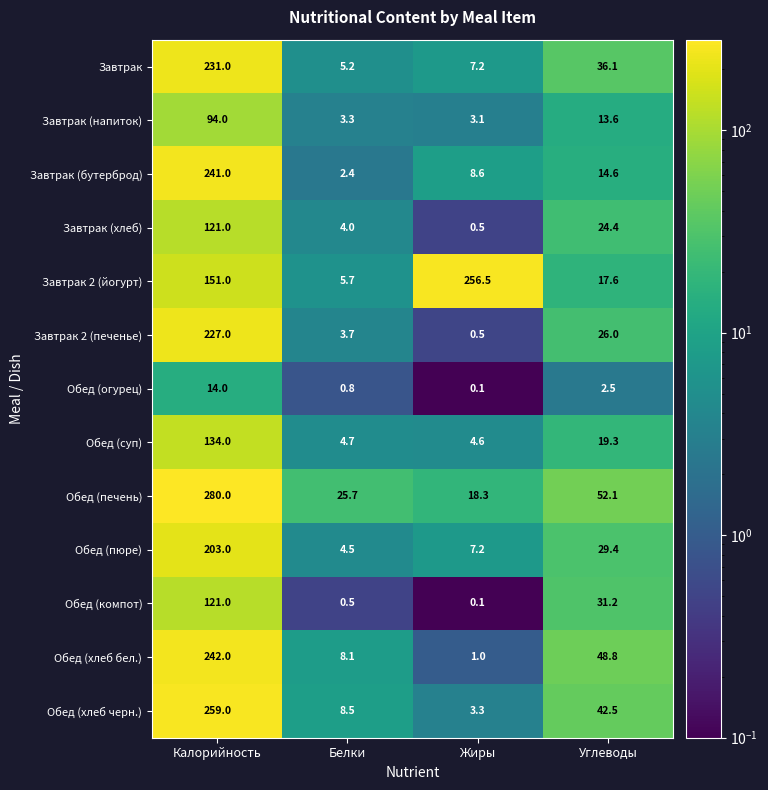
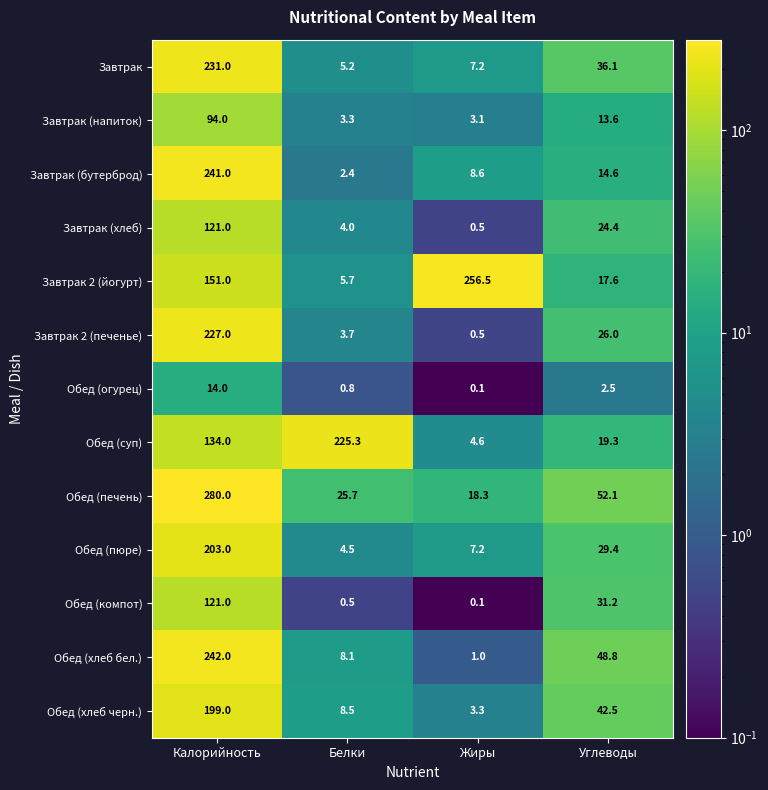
  {
    "Завтрак": {
      "Калорийность": 231.0,
      "Белки": 5.2,
      "Жиры": 7.2,
      "Углеводы": 36.1
    },
    "Завтрак (напиток)": {
      "Калорийность": 94.0,
      "Белки": 3.3,
      "Жиры": 3.1,
      "Углеводы": 13.6
    },
    "Завтрак (бутерброд)": {
      "Калорийность": 241.0,
      "Белки": 2.4,
      "Жиры": 8.6,
      "Углеводы": 14.6
    },
    "Завтрак (хлеб)": {
      "Калорийность": 121.0,
      "Белки": 4.0,
      "Жиры": 0.5,
      "Углеводы": 24.4
    },
    "Завтрак 2 (йогурт)": {
      "Калорийность": 151.0,
      "Белки": 5.7,
      "Жиры": 256.5,
      "Углеводы": 17.6
    },
    "Завтрак 2 (печенье)": {
      "Калорийность": 227.0,
      "Белки": 3.7,
      "Жиры": 0.5,
      "Углеводы": 26.0
    },
    "Обед (огурец)": {
      "Калорийность": 14.0,
      "Белки": 0.8,
      "Жиры": 0.1,
      "Углеводы": 2.5
    },
    "Обед (суп)": {
      "Калорийность": 134.0,
-     "Белки": 4.7,
+     "Белки": 225.3,
      "Жиры": 4.6,
      "Углеводы": 19.3
    },
    "Обед (печень)": {
      "Калорийность": 280.0,
      "Белки": 25.7,
      "Жиры": 18.3,
      "Углеводы": 52.1
    },
    "Обед (пюре)": {
      "Калорийность": 203.0,
      "Белки": 4.5,
      "Жиры": 7.2,
      "Углеводы": 29.4
    },
    "Обед (компот)": {
      "Калорийность": 121.0,
      "Белки": 0.5,
      "Жиры": 0.1,
      "Углеводы": 31.2
    },
    "Обед (хлеб бел.)": {
      "Калорийность": 242.0,
      "Белки": 8.1,
      "Жиры": 1.0,
      "Углеводы": 48.8
    },
    "Обед (хлеб черн.)": {
-     "Калорийность": 259.0,
+     "Калорийность": 199.0,
      "Белки": 8.5,
      "Жиры": 3.3,
      "Углеводы": 42.5
    }
  }
